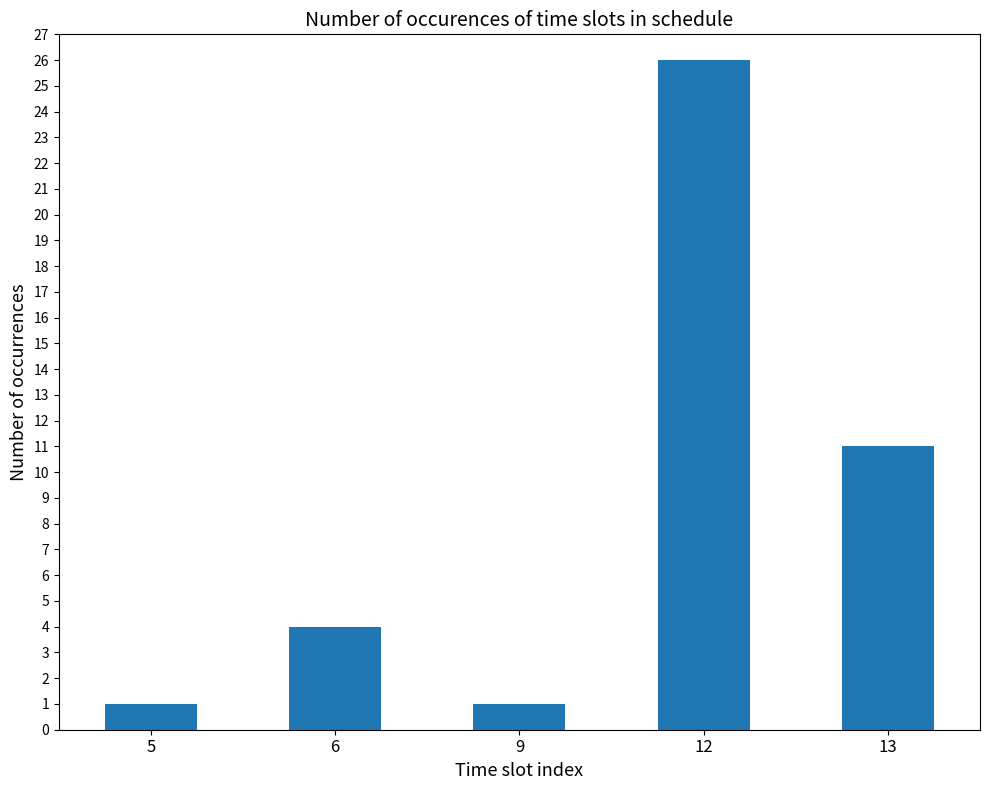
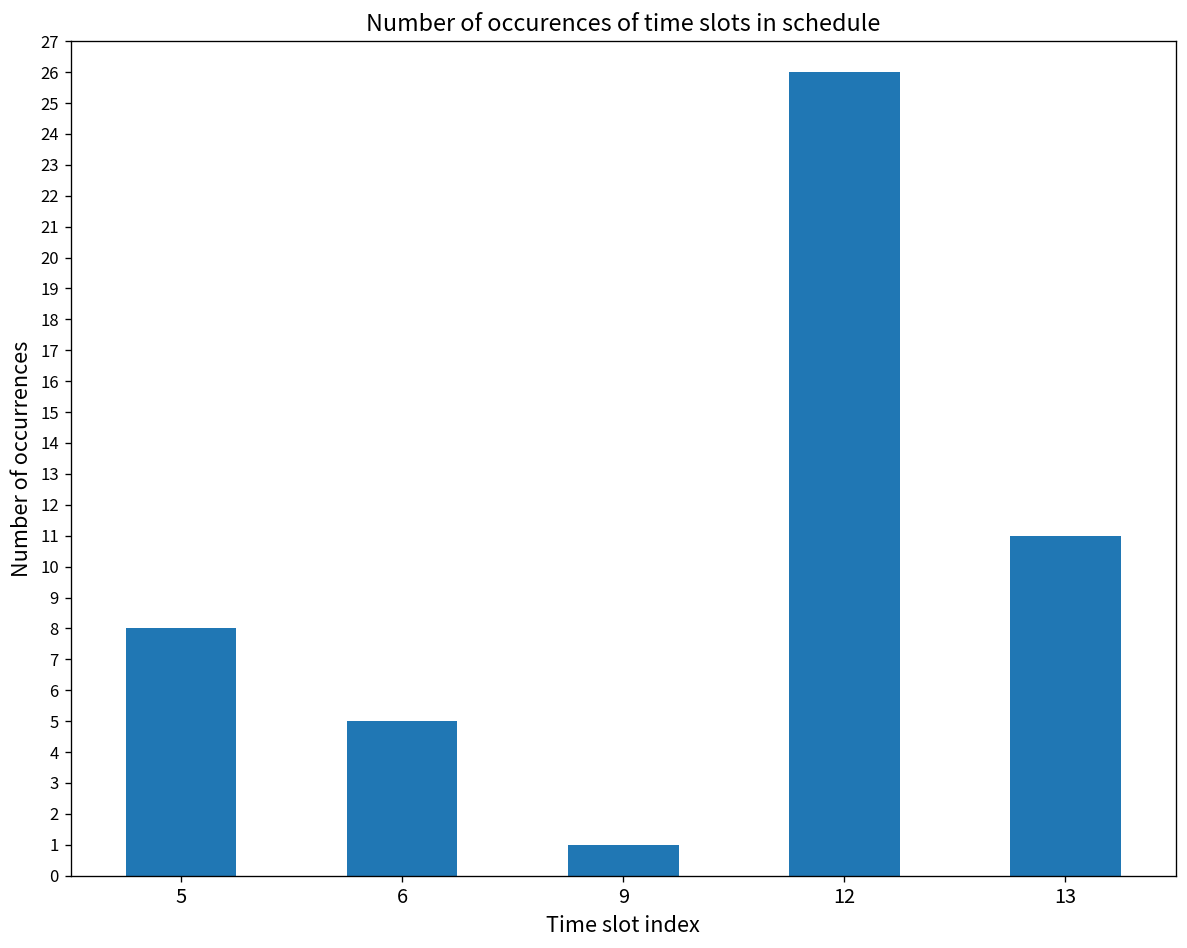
  {
-   "5": 1,
-   "6": 4,
+   "5": 8,
+   "6": 5,
    "9": 1,
    "12": 26,
    "13": 11
  }
